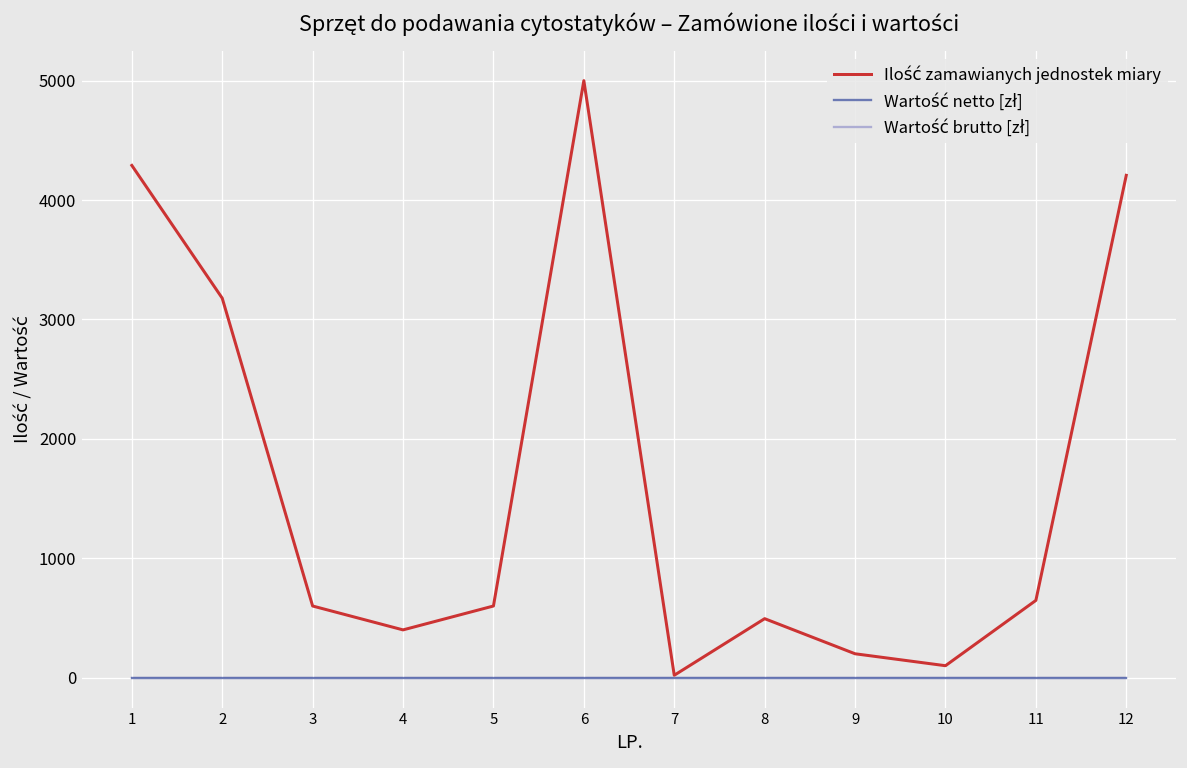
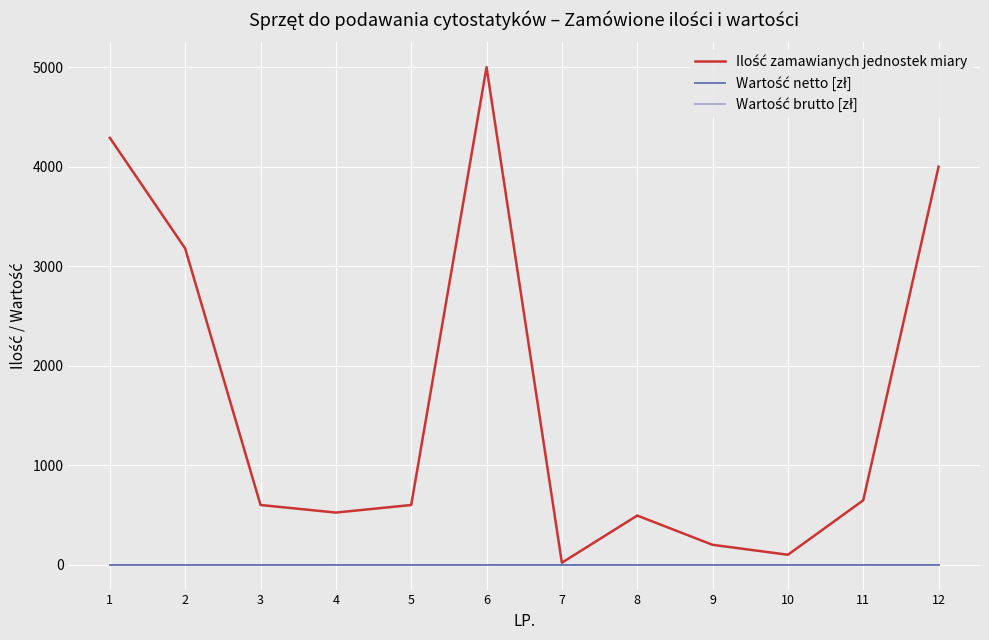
  {
    "Ilość zamawianych jednostek miary": {
      "1": 4300,
      "2": 3200,
      "3": 600,
-     "4": 400,
+     "4": 500,
      "5": 600,
      "6": 5000,
      "8": 500,
      "9": 200,
      "10": 100,
      "11": 600,
-     "12": 4200
+     "12": 4000
    },
    "Wartość brutto [zł]": {
      "1": 0,
      "2": 0,
      "3": 0,
      "4": 0,
      "5": 0,
      "6": 0,
      "8": 0,
      "9": 0,
      "10": 0,
      "11": 0,
      "12": 0
    }
  }
